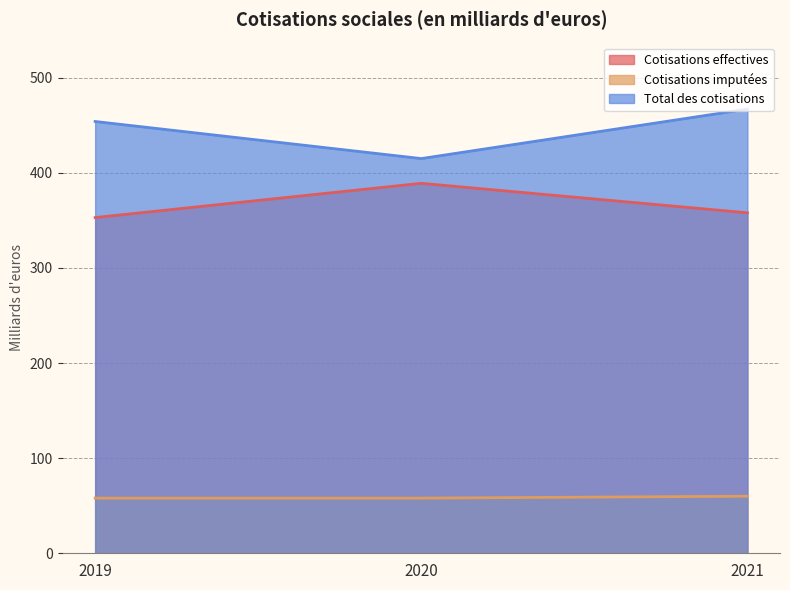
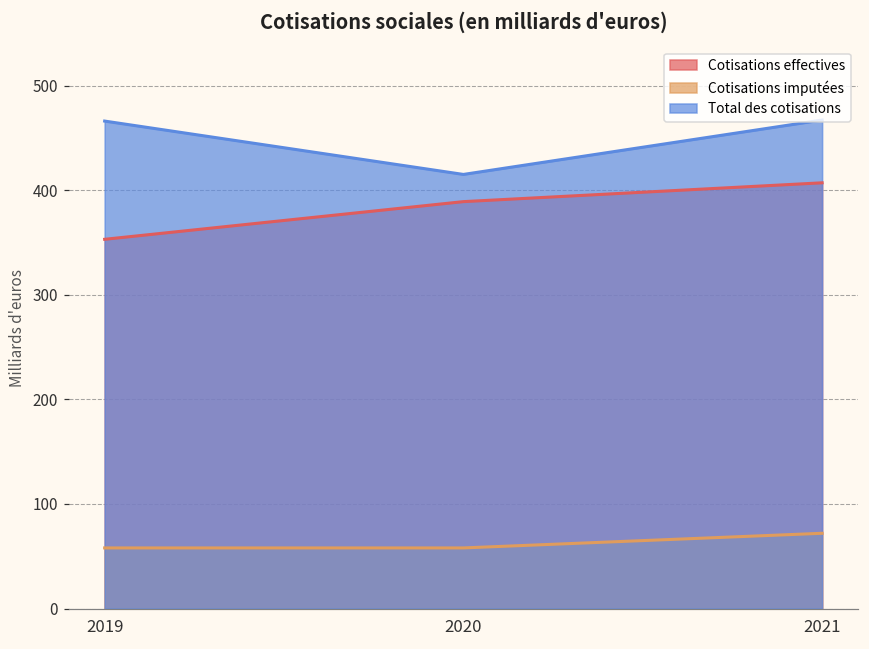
  {
    "Cotisations effectives": {
      "2019": 350,
      "2020": 390,
-     "2021": 360
+     "2021": 410
    },
    "Cotisations imputées": {
      "2019": 60,
      "2020": 60,
-     "2021": 60
+     "2021": 70
    },
    "Total des cotisations": {
-     "2019": 450,
+     "2019": 470,
      "2020": 420
    }
  }
